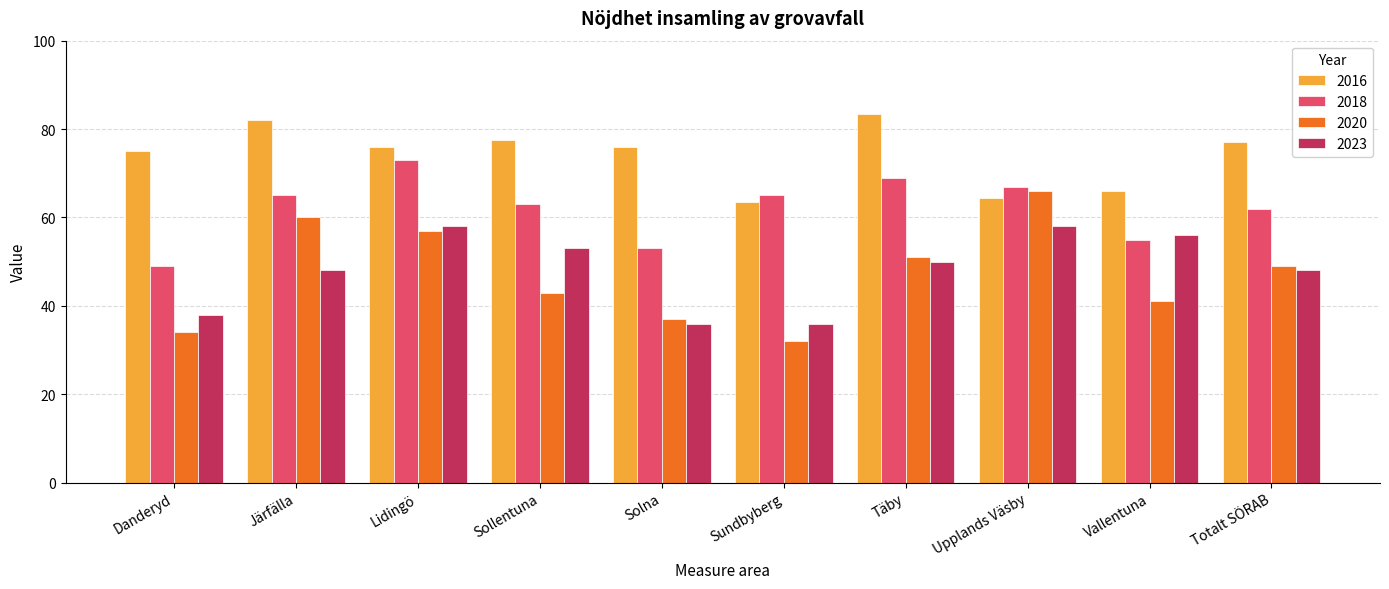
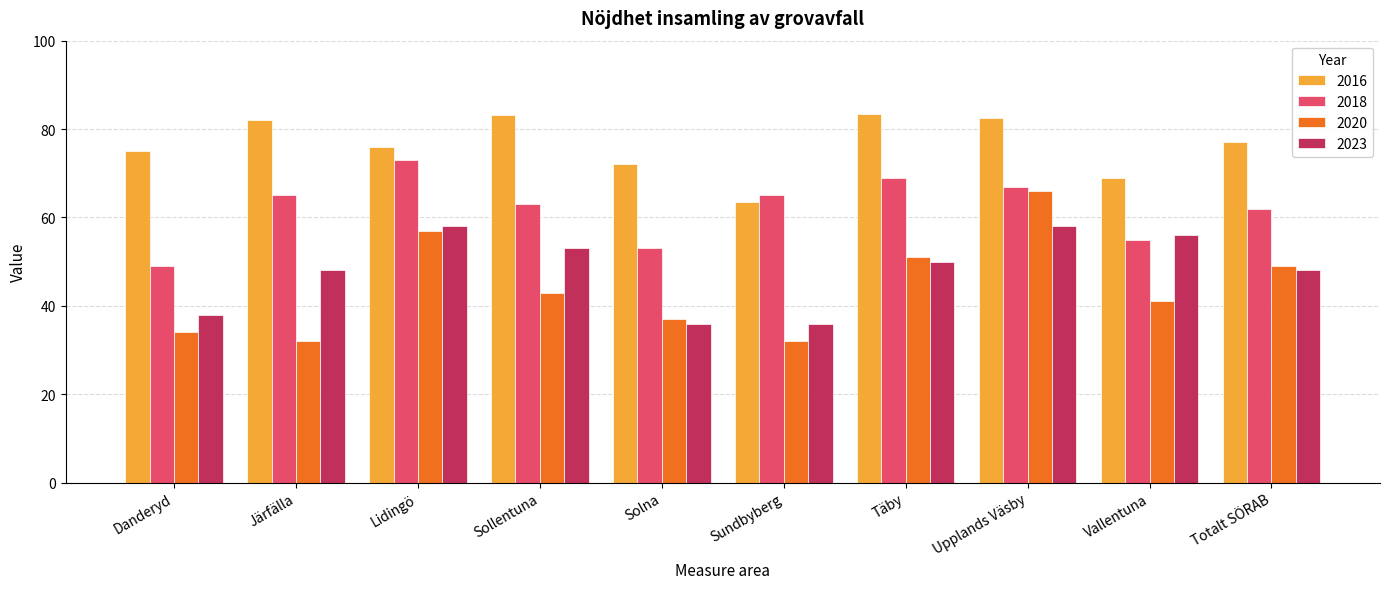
  {
    "2016": {
      "Danderyd": 75,
      "Järfälla": 82,
      "Lidingö": 76,
-     "Sollentuna": 78,
-     "Solna": 76,
+     "Sollentuna": 83,
+     "Solna": 72,
      "Sundbyberg": 63,
      "Täby": 84,
-     "Upplands Väsby": 64,
-     "Vallentuna": 66,
+     "Upplands Väsby": 83,
+     "Vallentuna": 69,
      "Totalt SÖRAB": 77
    },
    "2020": {
      "Danderyd": 34,
-     "Järfälla": 60,
+     "Järfälla": 32,
      "Lidingö": 57,
      "Sollentuna": 43,
      "Solna": 37,
      "Sundbyberg": 32,
      "Täby": 51,
      "Upplands Väsby": 66,
      "Vallentuna": 41,
      "Totalt SÖRAB": 49
    }
  }
